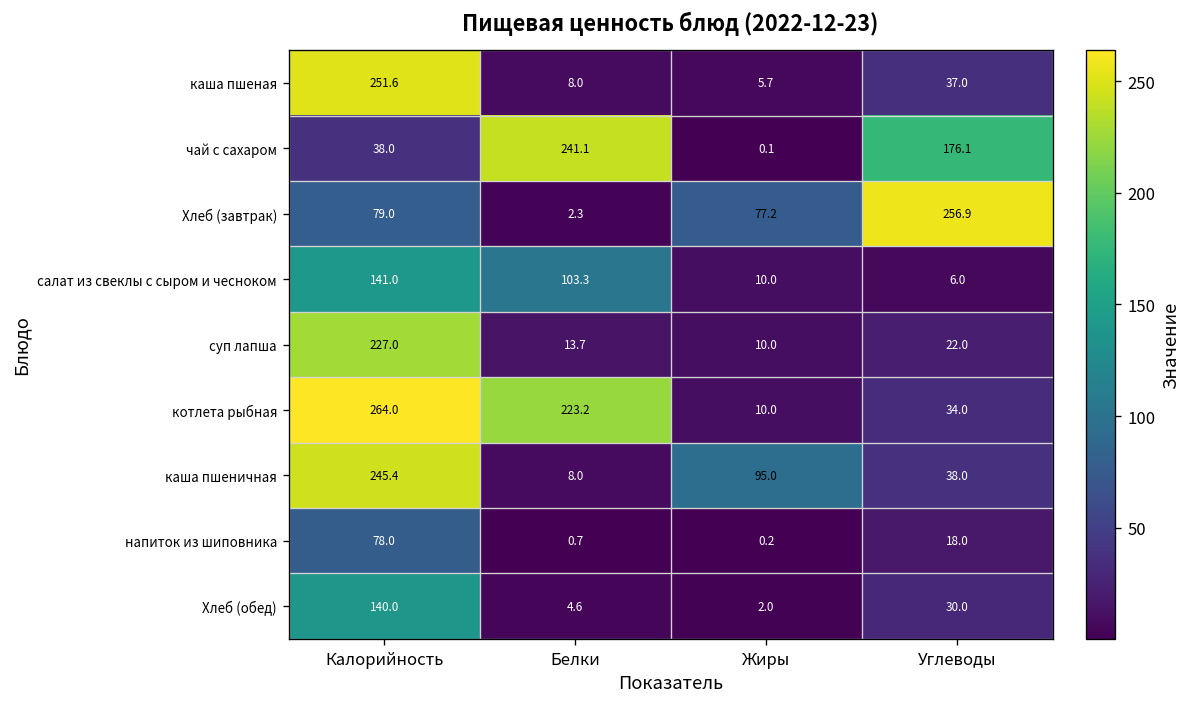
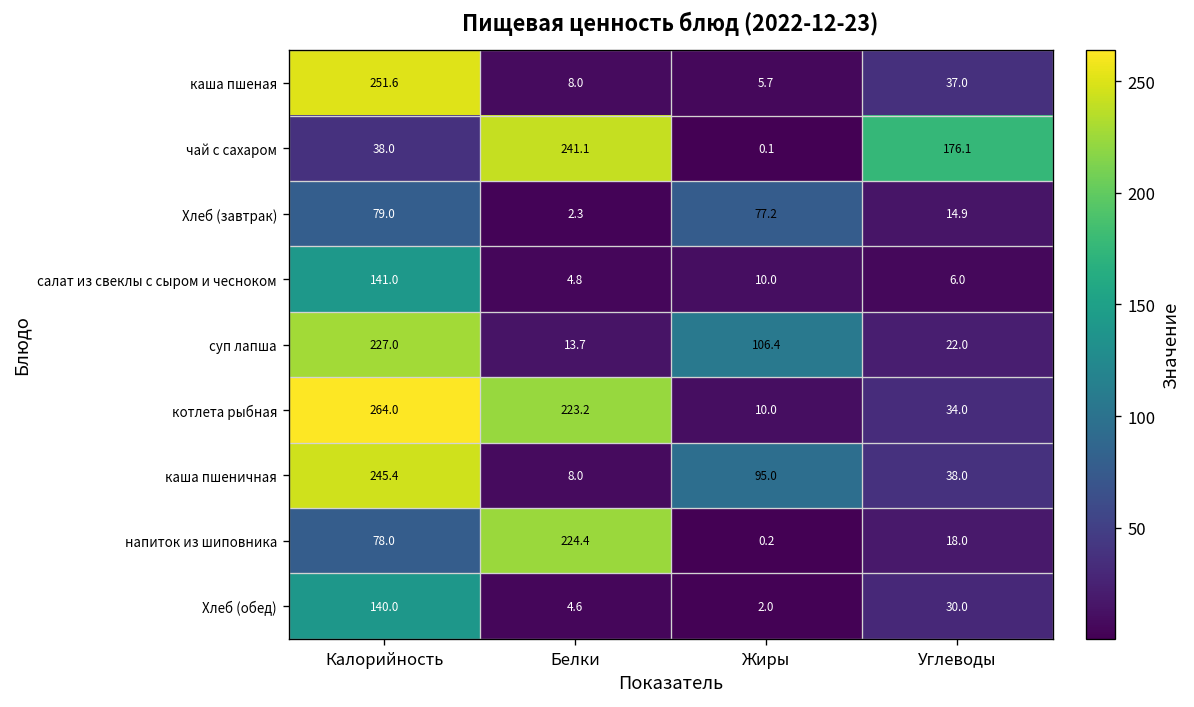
  {
    "каша пшеная": {
      "Калорийность": 251.6,
      "Белки": 8.0,
      "Жиры": 5.7,
      "Углеводы": 37.0
    },
    "чай с сахаром": {
      "Калорийность": 38.0,
      "Белки": 241.1,
      "Жиры": 0.1,
      "Углеводы": 176.1
    },
    "Хлеб (завтрак)": {
      "Калорийность": 79.0,
      "Белки": 2.3,
      "Жиры": 77.2,
-     "Углеводы": 256.9
+     "Углеводы": 14.9
    },
    "салат из свеклы с сыром и чесноком": {
      "Калорийность": 141.0,
-     "Белки": 103.3,
+     "Белки": 4.8,
      "Жиры": 10.0,
      "Углеводы": 6.0
    },
    "суп лапша": {
      "Калорийность": 227.0,
      "Белки": 13.7,
-     "Жиры": 10.0,
+     "Жиры": 106.4,
      "Углеводы": 22.0
    },
    "котлета рыбная": {
      "Калорийность": 264.0,
      "Белки": 223.2,
      "Жиры": 10.0,
      "Углеводы": 34.0
    },
    "каша пшеничная": {
      "Калорийность": 245.4,
      "Белки": 8.0,
      "Жиры": 95.0,
      "Углеводы": 38.0
    },
    "напиток из шиповника": {
      "Калорийность": 78.0,
-     "Белки": 0.7,
+     "Белки": 224.4,
      "Жиры": 0.2,
      "Углеводы": 18.0
    },
    "Хлеб (обед)": {
      "Калорийность": 140.0,
      "Белки": 4.6,
      "Жиры": 2.0,
      "Углеводы": 30.0
    }
  }
